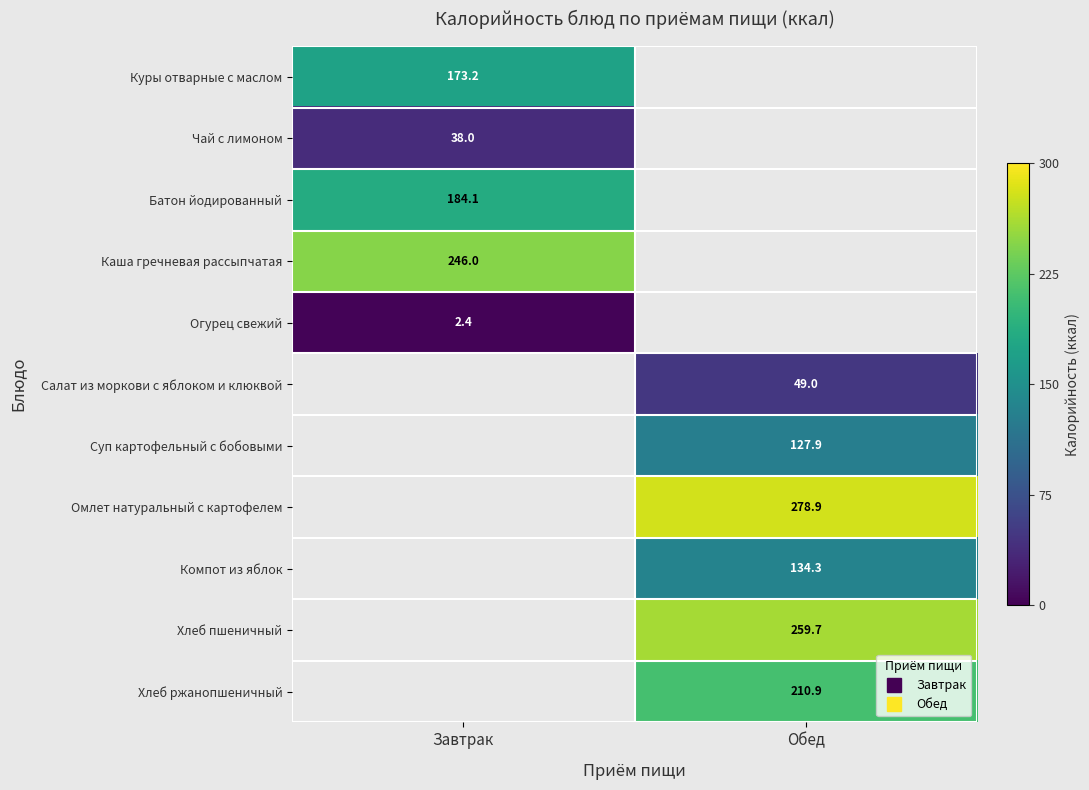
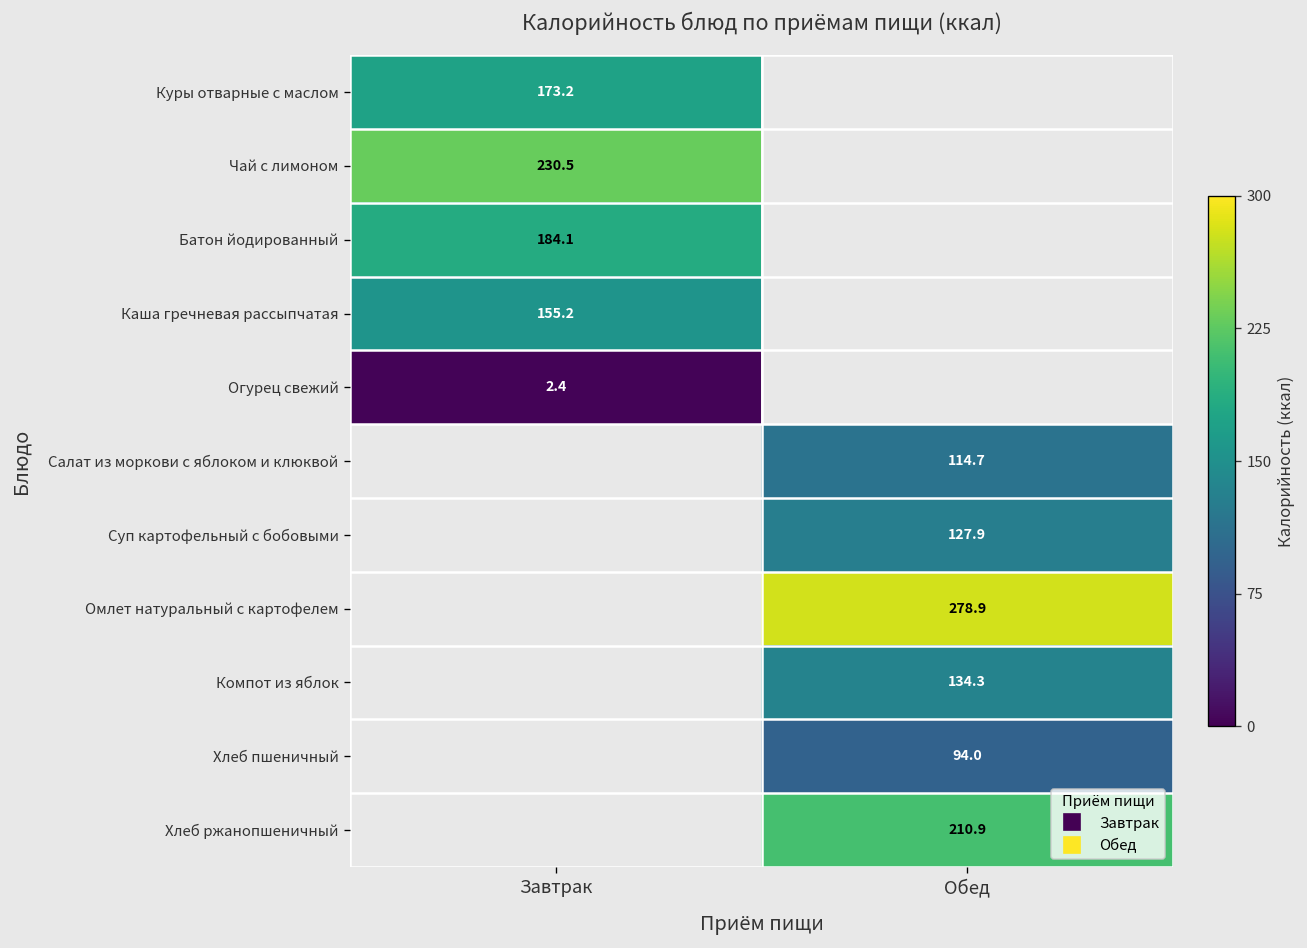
  {
    "Куры отварные с маслом": {
      "Завтрак": 173.2
    },
    "Чай с лимоном": {
-     "Завтрак": 38.0
+     "Завтрак": 230.5
    },
    "Батон йодированный": {
      "Завтрак": 184.1
    },
    "Каша гречневая рассыпчатая": {
-     "Завтрак": 246.0
+     "Завтрак": 155.2
    },
    "Огурец свежий": {
      "Завтрак": 2.4
    },
    "Салат из моркови с яблоком и клюквой": {
-     "Обед": 49.0
+     "Обед": 114.7
    },
    "Суп картофельный с бобовыми": {
      "Обед": 127.9
    },
    "Омлет натуральный с картофелем": {
      "Обед": 278.9
    },
    "Компот из яблок": {
      "Обед": 134.3
    },
    "Хлеб пшеничный": {
-     "Обед": 259.7
+     "Обед": 94.0
    },
    "Хлеб ржанопшеничный": {
      "Обед": 210.9
    }
  }
